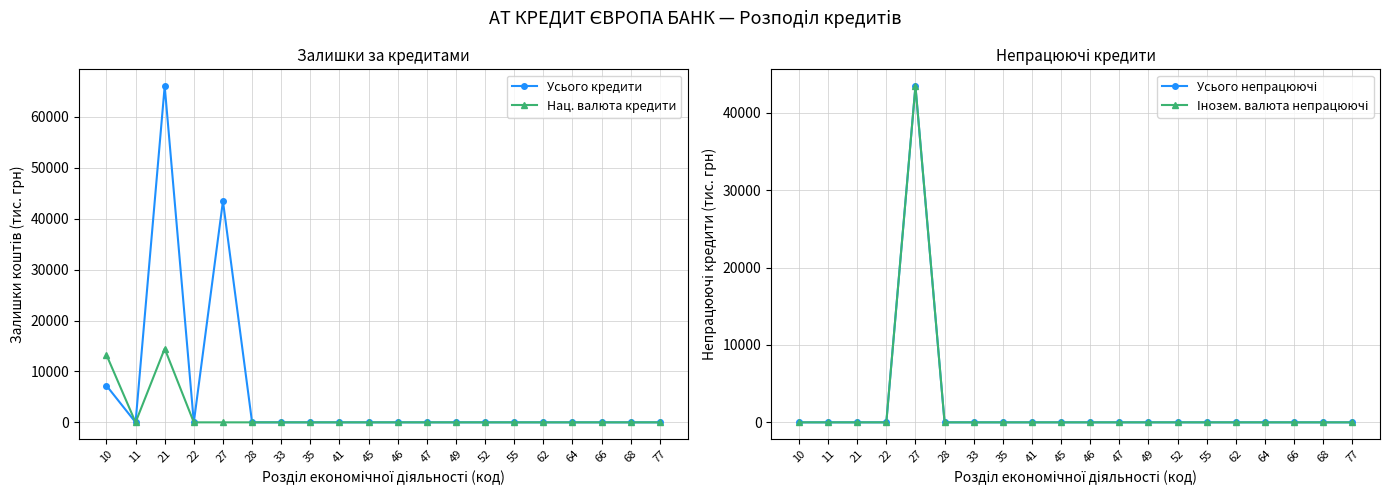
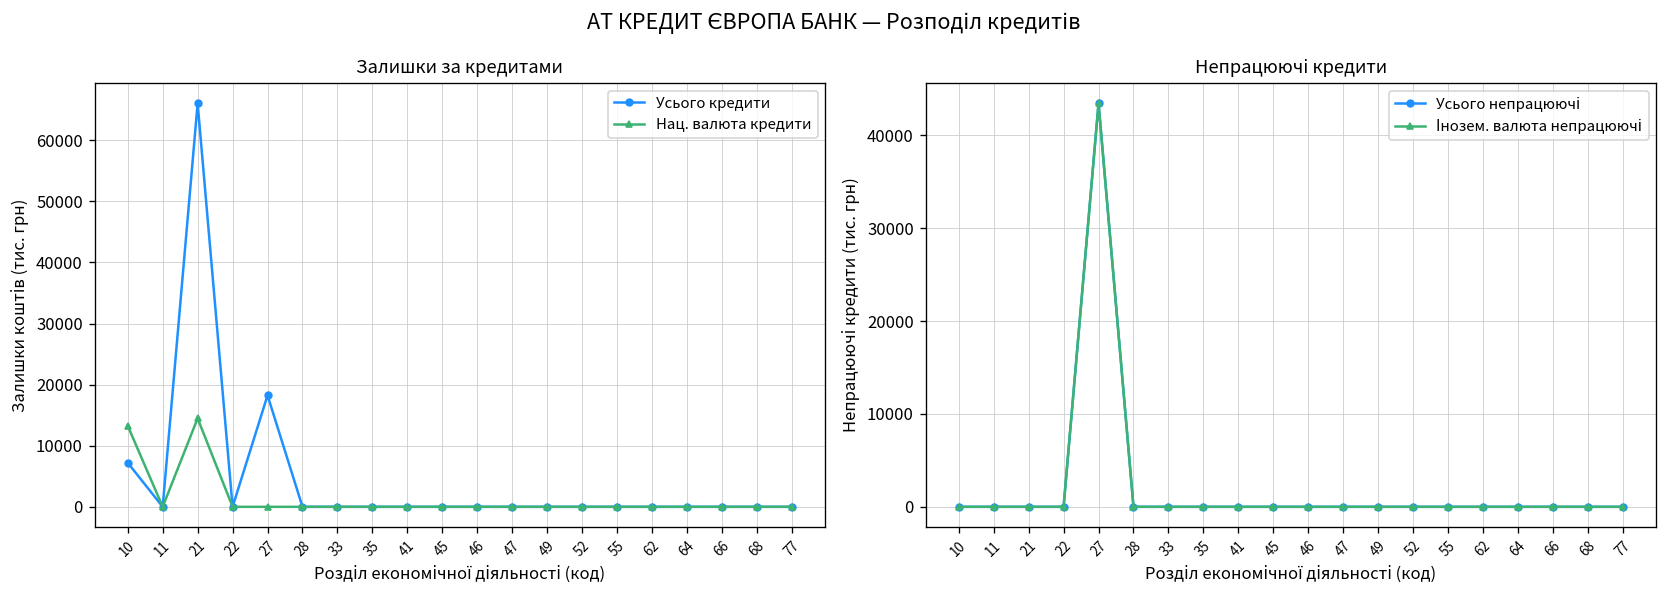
  {
    "Залишки за кредитами": {
      "Усього кредити": {
        "10": 7000,
        "21": 66000,
-       "27": 43000
+       "27": 18000
      },
      "Нац. валюта кредити": {
        "10": 13000,
        "21": 14000,
        "27": 0
      }
    },
    "Непрацюючі кредити": {
      "10": 0,
      "11": 0,
      "21": 0,
      "22": 0,
      "27": 43000,
      "28": 0,
      "33": 0,
      "35": 0,
      "41": 0,
      "45": 0,
      "46": 0,
      "47": 0,
      "49": 0,
      "52": 0,
      "55": 0,
      "62": 0,
      "64": 0,
      "66": 0,
      "68": 0,
      "77": 0
    }
  }
